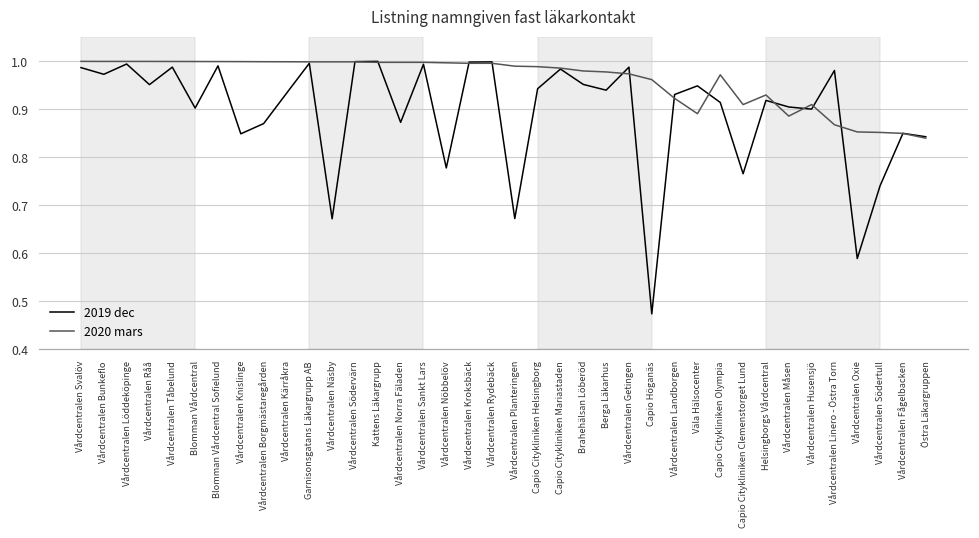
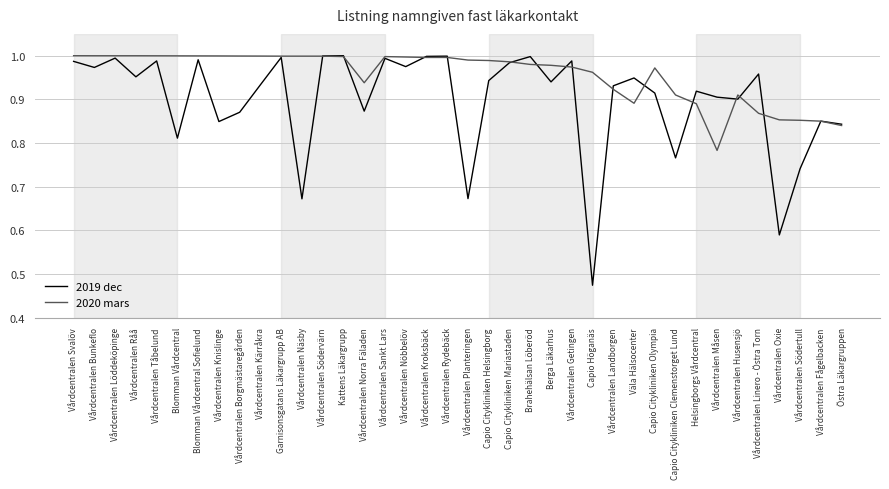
  {
    "2019 dec": {
      "Vårdcentralen Svalöv": 0.99,
      "Vårdcentralen Bunkeflo": 0.97,
      "Vårdcentralen Råå": 0.95,
      "Vårdcentralen Tåbelund": 0.99,
-     "Blomman Vårdcentral": 0.90,
+     "Blomman Vårdcentral": 0.81,
      "Blomman Vårdcentral Sofielund": 0.99,
      "Vårdcentralen Knislinge": 0.85,
      "Vårdcentralen Borgmästaregården": 0.87,
      "Vårdcentralen Kärråkra": 0.93,
      "Vårdcentralen Näsby": 0.67,
      "Vårdcentralen Norra Fäladen": 0.87,
-     "Vårdcentralen Nöbbelöv": 0.78,
+     "Vårdcentralen Nöbbelöv": 0.98,
      "Vårdcentralen Planteringen": 0.67,
      "Capio Citykliniken Helsingborg": 0.94,
-     "Brahehälsan Löberöd": 0.95,
+     "Brahehälsan Löberöd": 1.00,
      "Berga Läkarhus": 0.94,
      "Vårdcentralen Getingen": 0.99,
      "Capio Höganäs": 0.47,
      "Vårdcentralen Landborgen": 0.93,
      "Väla Hälsocenter": 0.95,
      "Capio Citykliniken Olympia": 0.91,
      "Capio Citykliniken Clemenstorget Lund": 0.77,
      "Helsingborgs Vårdcentral": 0.92,
      "Vårdcentralen Måsen": 0.91,
      "Vårdcentralen Husensjö": 0.90,
-     "Vårdcentralen Linero - Östra Torn": 0.98,
+     "Vårdcentralen Linero - Östra Torn": 0.96,
      "Vårdcentralen Oxie": 0.59,
      "Vårdcentralen Södertull": 0.74
    },
    "2020 mars": {
      "Vårdcentralen Svalöv": 1.00,
      "Vårdcentralen Bunkeflo": 1.00,
      "Vårdcentralen Råå": 1.00,
      "Vårdcentralen Tåbelund": 1.00,
      "Blomman Vårdcentral": 1.00,
      "Blomman Vårdcentral Sofielund": 1.00,
      "Vårdcentralen Knislinge": 1.00,
      "Vårdcentralen Borgmästaregården": 1.00,
      "Vårdcentralen Kärråkra": 1.00,
      "Vårdcentralen Näsby": 1.00,
-     "Vårdcentralen Norra Fäladen": 1.00,
+     "Vårdcentralen Norra Fäladen": 0.94,
      "Vårdcentralen Nöbbelöv": 1.00,
      "Vårdcentralen Planteringen": 0.99,
      "Capio Citykliniken Helsingborg": 0.99,
      "Brahehälsan Löberöd": 0.98,
      "Berga Läkarhus": 0.98,
      "Vårdcentralen Getingen": 0.97,
      "Capio Höganäs": 0.96,
      "Vårdcentralen Landborgen": 0.92,
      "Väla Hälsocenter": 0.89,
      "Capio Citykliniken Olympia": 0.97,
      "Capio Citykliniken Clemenstorget Lund": 0.91,
-     "Helsingborgs Vårdcentral": 0.93,
-     "Vårdcentralen Måsen": 0.89,
+     "Helsingborgs Vårdcentral": 0.89,
+     "Vårdcentralen Måsen": 0.78,
      "Vårdcentralen Husensjö": 0.91,
      "Vårdcentralen Linero - Östra Torn": 0.87,
      "Vårdcentralen Oxie": 0.85,
      "Vårdcentralen Södertull": 0.85
    }
  }
